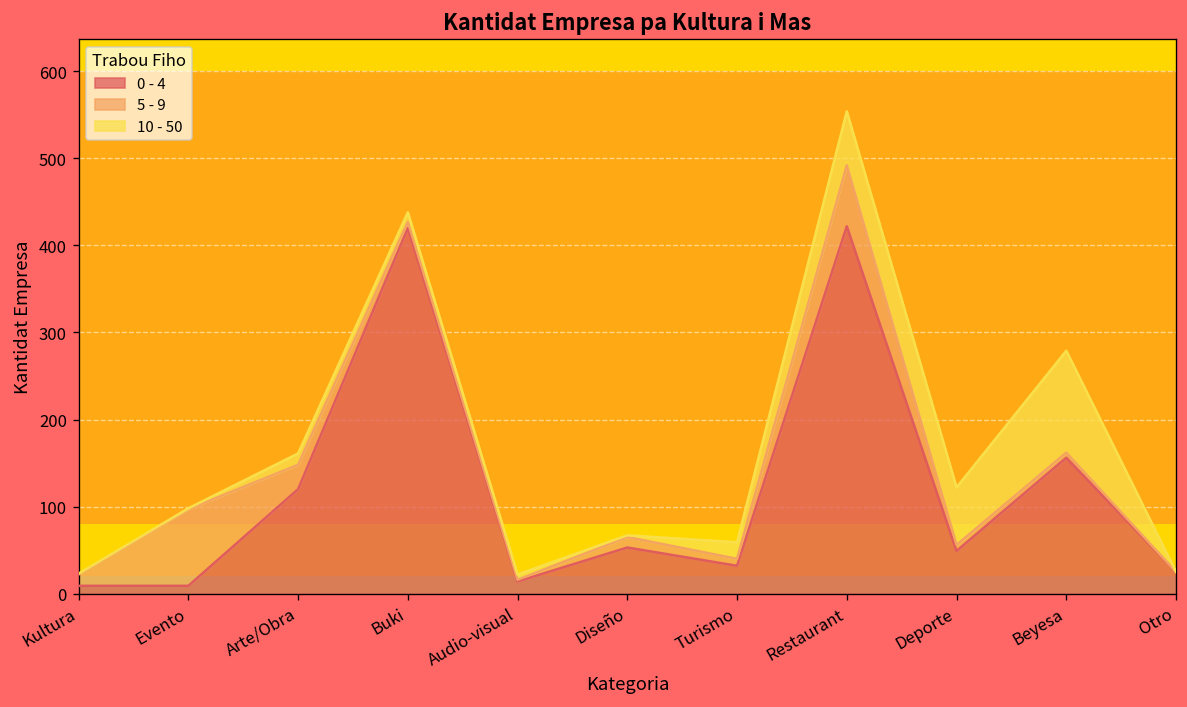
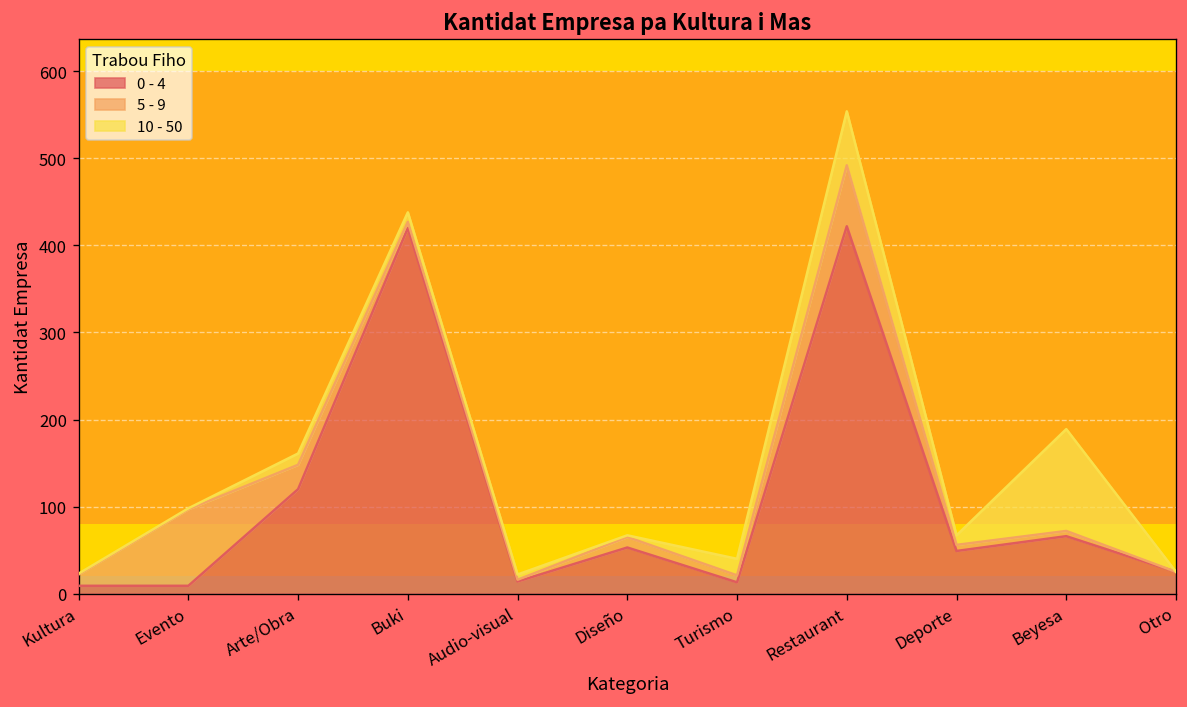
  {
    "0 - 4": {
      "Kultura": 10,
      "Evento": 10,
      "Arte/Obra": 120,
      "Buki": 420,
      "Diseño": 50,
-     "Turismo": 30,
+     "Turismo": 10,
      "Restaurant": 420,
      "Deporte": 50,
-     "Beyesa": 160
+     "Beyesa": 70
    },
    "5 - 9": {
      "Arte/Obra": 30,
      "Buki": 10,
      "Turismo": 10,
      "Restaurant": 70,
      "Deporte": 10,
      "Beyesa": 10
    },
    "10 - 50": {
      "Arte/Obra": 10,
      "Buki": 10,
      "Audio-visual": 10,
      "Turismo": 20,
      "Restaurant": 60,
-     "Deporte": 70,
+     "Deporte": 10,
      "Beyesa": 120
    }
  }
